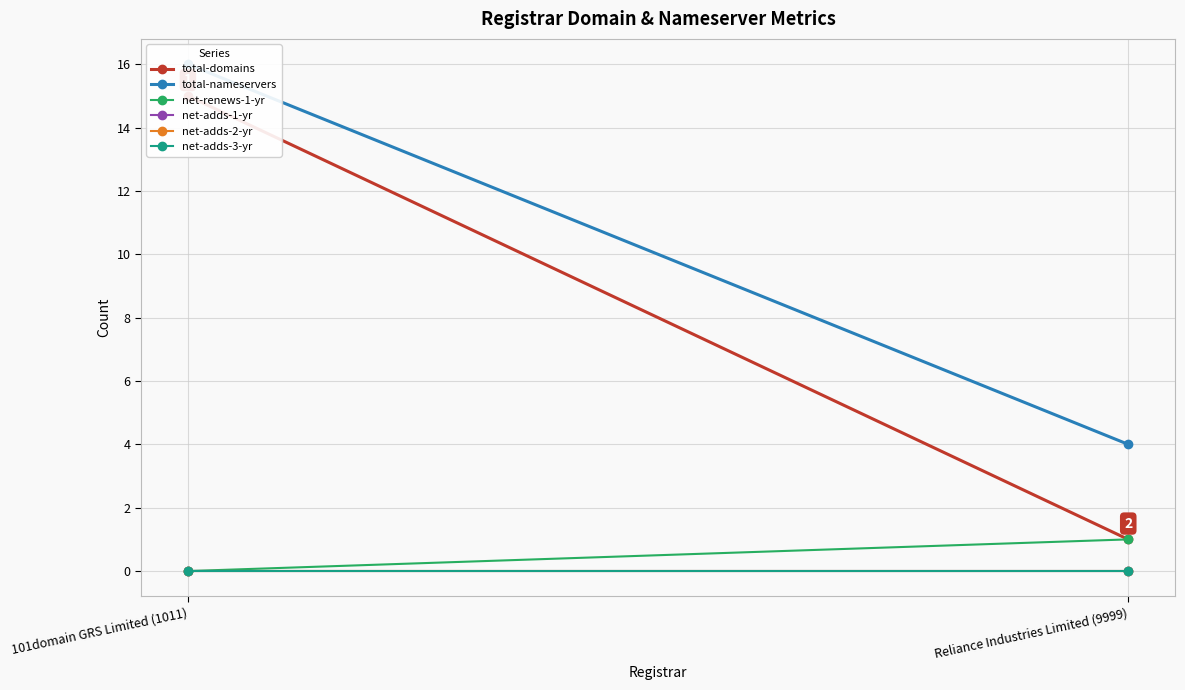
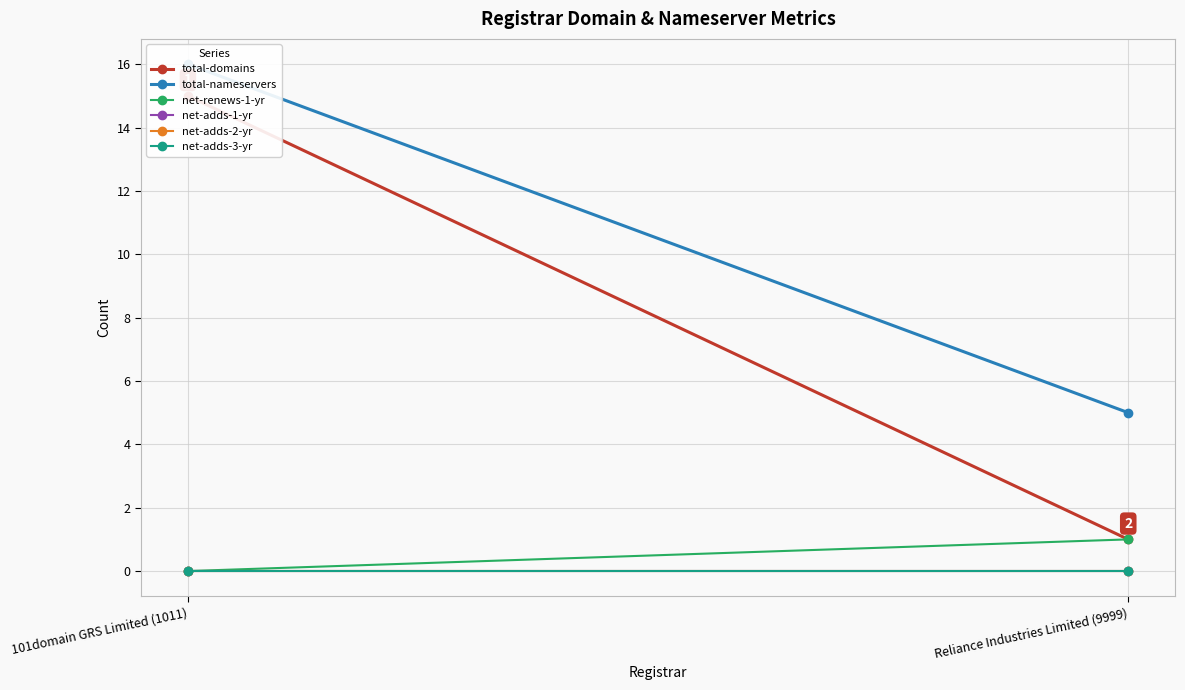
  {
    "total-nameservers": {
-     "Reliance Industries Limited (9999)": 4
+     "Reliance Industries Limited (9999)": 5
    }
  }
